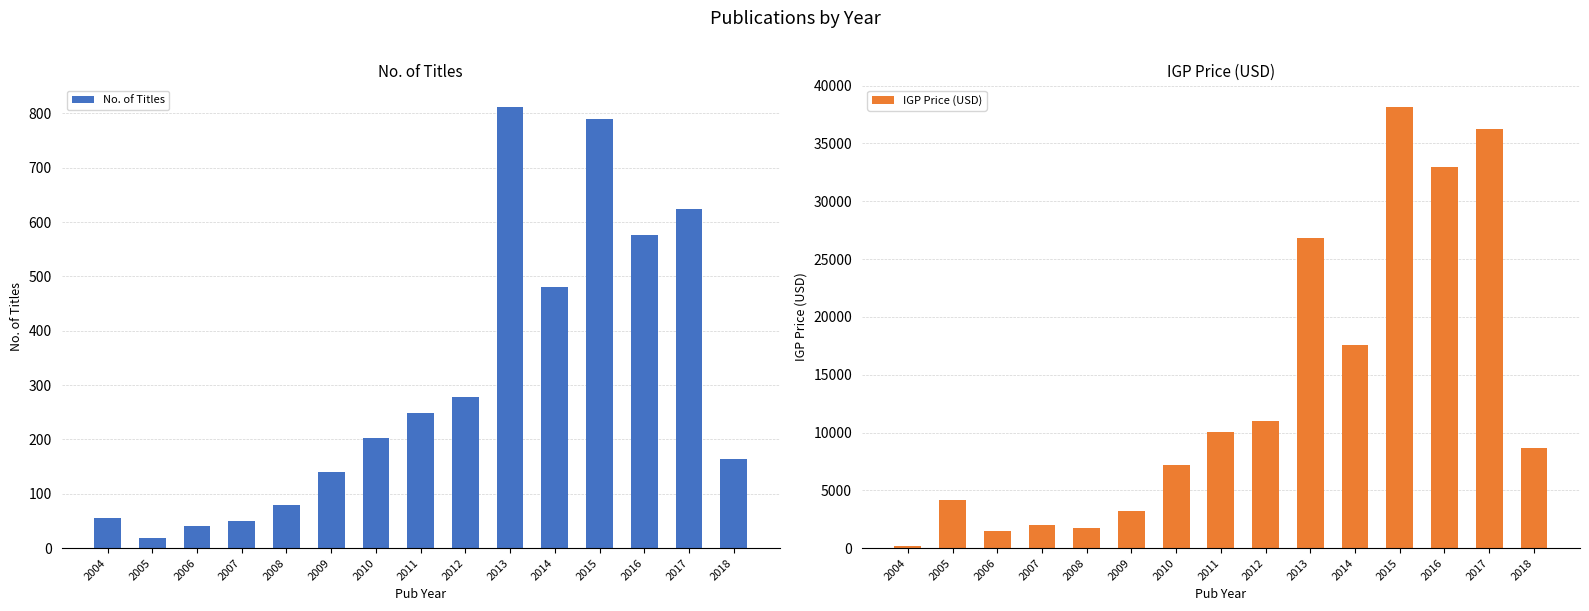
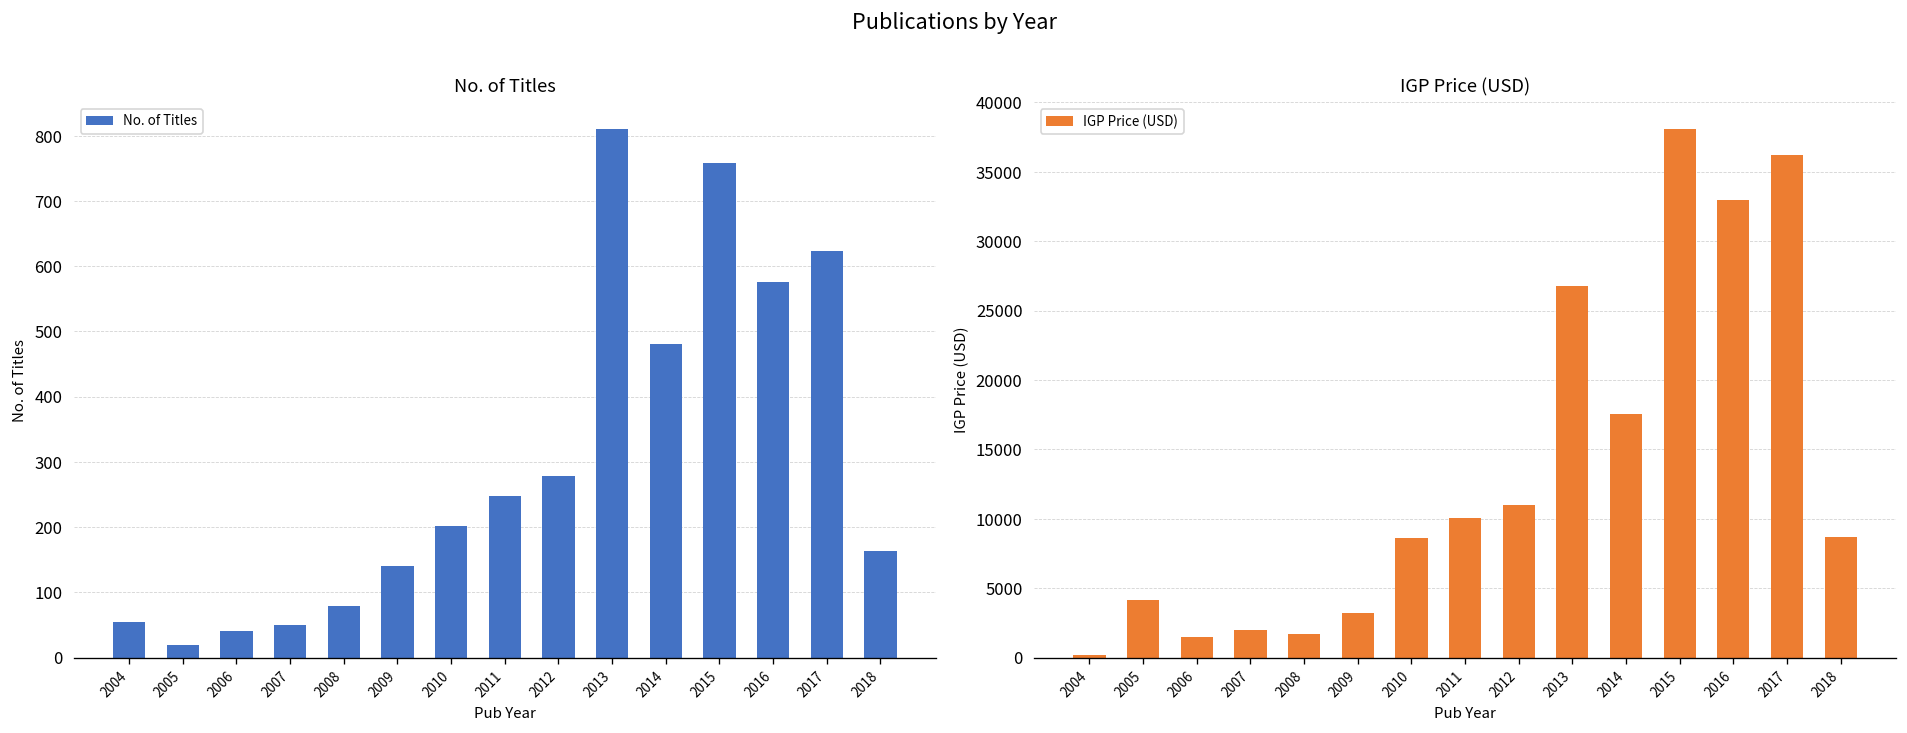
  {
    "No. of Titles": {
      "2004": 60,
      "2005": 20,
      "2006": 40,
      "2007": 50,
      "2008": 80,
      "2009": 140,
      "2010": 200,
      "2011": 250,
      "2012": 280,
      "2013": 810,
      "2014": 480,
-     "2015": 790,
+     "2015": 760,
      "2016": 580,
      "2017": 620,
      "2018": 160
    },
    "IGP Price (USD)": {
      "2005": 4100,
      "2006": 1500,
      "2007": 2000,
      "2008": 1700,
      "2009": 3200,
-     "2010": 7200,
+     "2010": 8600,
      "2011": 10100,
      "2012": 11000,
      "2013": 26800,
      "2014": 17500,
      "2015": 38100,
      "2016": 32900,
      "2017": 36200,
      "2018": 8700
    }
  }
